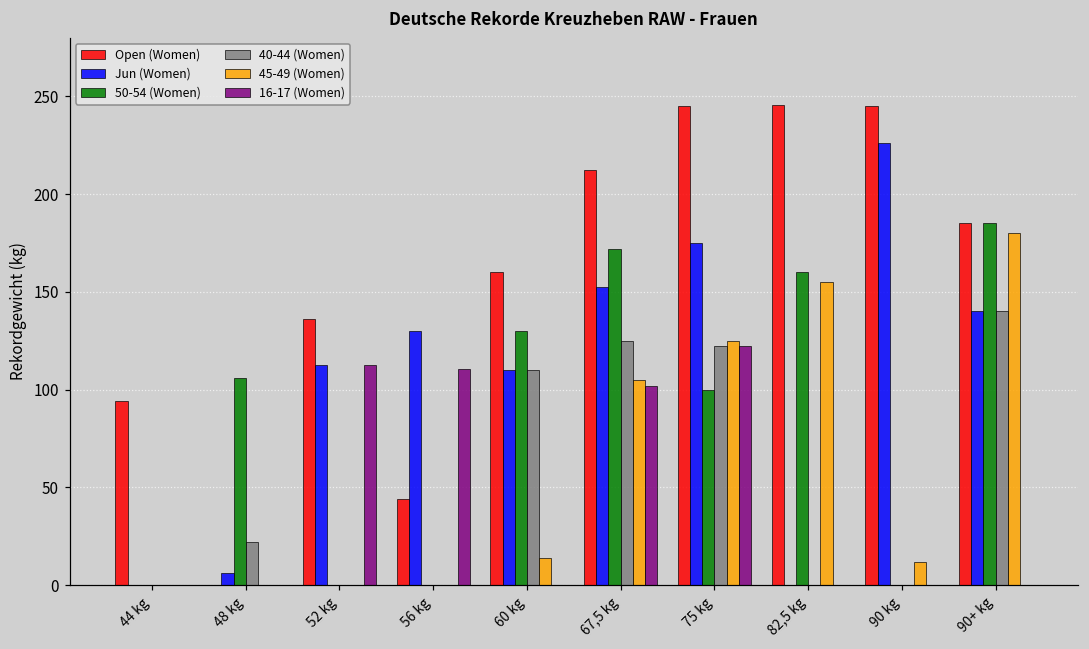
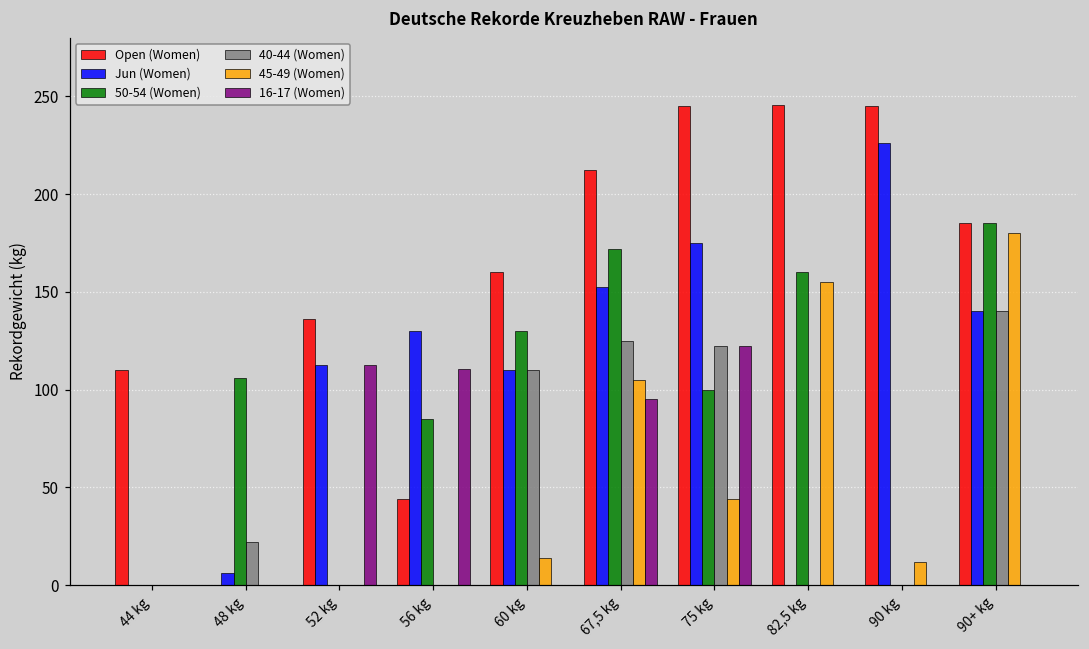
  {
    "Open (Women)": {
-     "44 kg": 94,
+     "44 kg": 110,
      "48 kg": 0,
      "52 kg": 136,
      "56 kg": 44,
      "60 kg": 160,
      "67,5 kg": 213,
      "75 kg": 245,
      "82,5 kg": 246,
      "90 kg": 245,
      "90+ kg": 185
    },
    "Jun (Women)": {
      "44 kg": 0,
      "48 kg": 6,
      "52 kg": 113,
      "56 kg": 130,
      "60 kg": 110,
      "67,5 kg": 153,
      "75 kg": 175,
      "82,5 kg": 0,
      "90 kg": 226,
      "90+ kg": 140
    },
    "50-54 (Women)": {
      "44 kg": 0,
      "48 kg": 106,
      "52 kg": 0,
-     "56 kg": 0,
+     "56 kg": 85,
      "60 kg": 130,
      "67,5 kg": 172,
      "75 kg": 100,
      "82,5 kg": 160,
      "90 kg": 0,
      "90+ kg": 185
    },
    "40-44 (Women)": {
      "44 kg": 0,
      "48 kg": 22,
      "52 kg": 0,
      "56 kg": 0,
      "60 kg": 110,
      "67,5 kg": 125,
      "75 kg": 123,
      "82,5 kg": 0,
      "90 kg": 0,
      "90+ kg": 140
    },
    "45-49 (Women)": {
      "44 kg": 0,
      "48 kg": 0,
      "52 kg": 0,
      "56 kg": 0,
      "60 kg": 14,
      "67,5 kg": 105,
-     "75 kg": 125,
+     "75 kg": 44,
      "82,5 kg": 155,
      "90 kg": 12,
      "90+ kg": 180
    },
    "16-17 (Women)": {
      "44 kg": 0,
      "48 kg": 0,
      "52 kg": 113,
      "56 kg": 111,
      "60 kg": 0,
-     "67,5 kg": 102,
+     "67,5 kg": 95,
      "75 kg": 123,
      "82,5 kg": 0,
      "90 kg": 0,
      "90+ kg": 0
    }
  }
